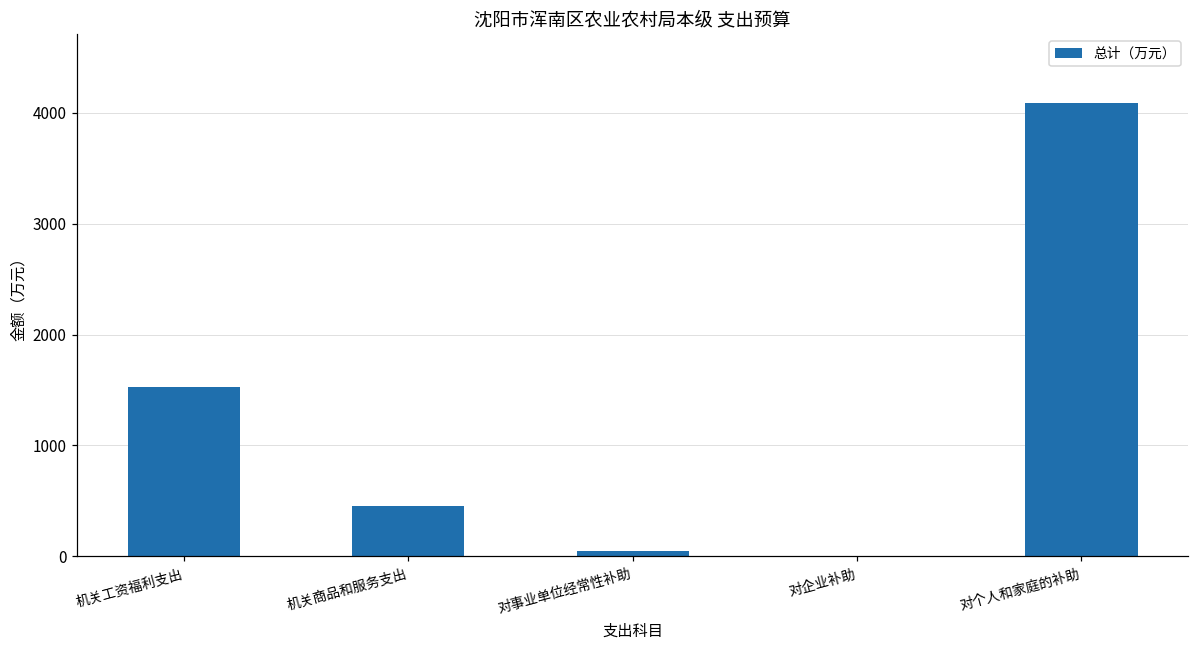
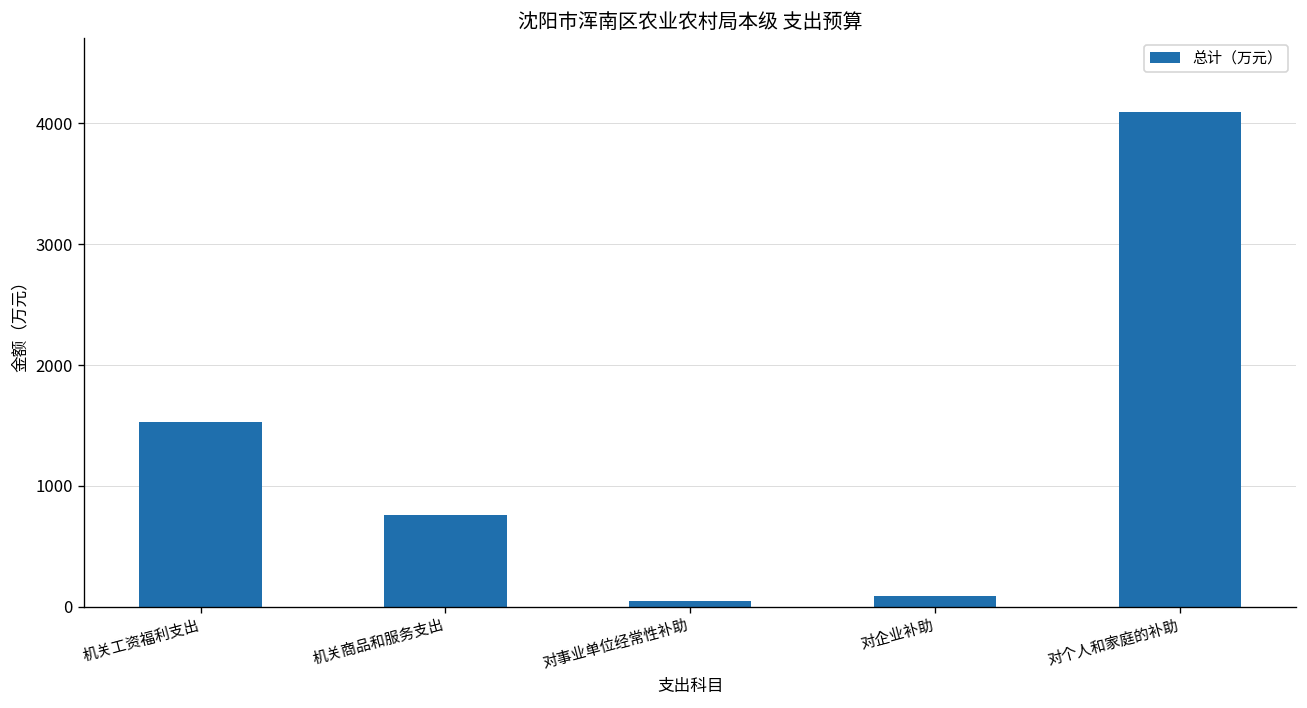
  {
    "机关工资福利支出": 1530,
-   "机关商品和服务支出": 450,
+   "机关商品和服务支出": 760,
    "对事业单位经常性补助": 50,
-   "对企业补助": 0,
+   "对企业补助": 90,
    "对个人和家庭的补助": 4090
  }
